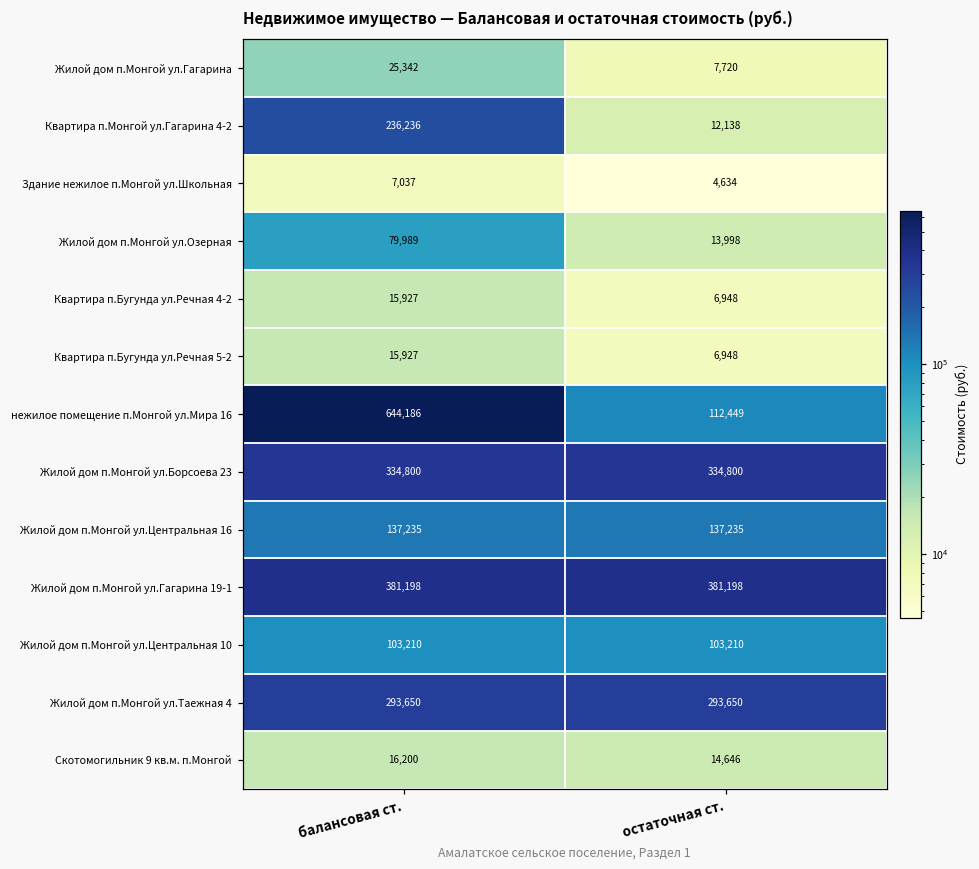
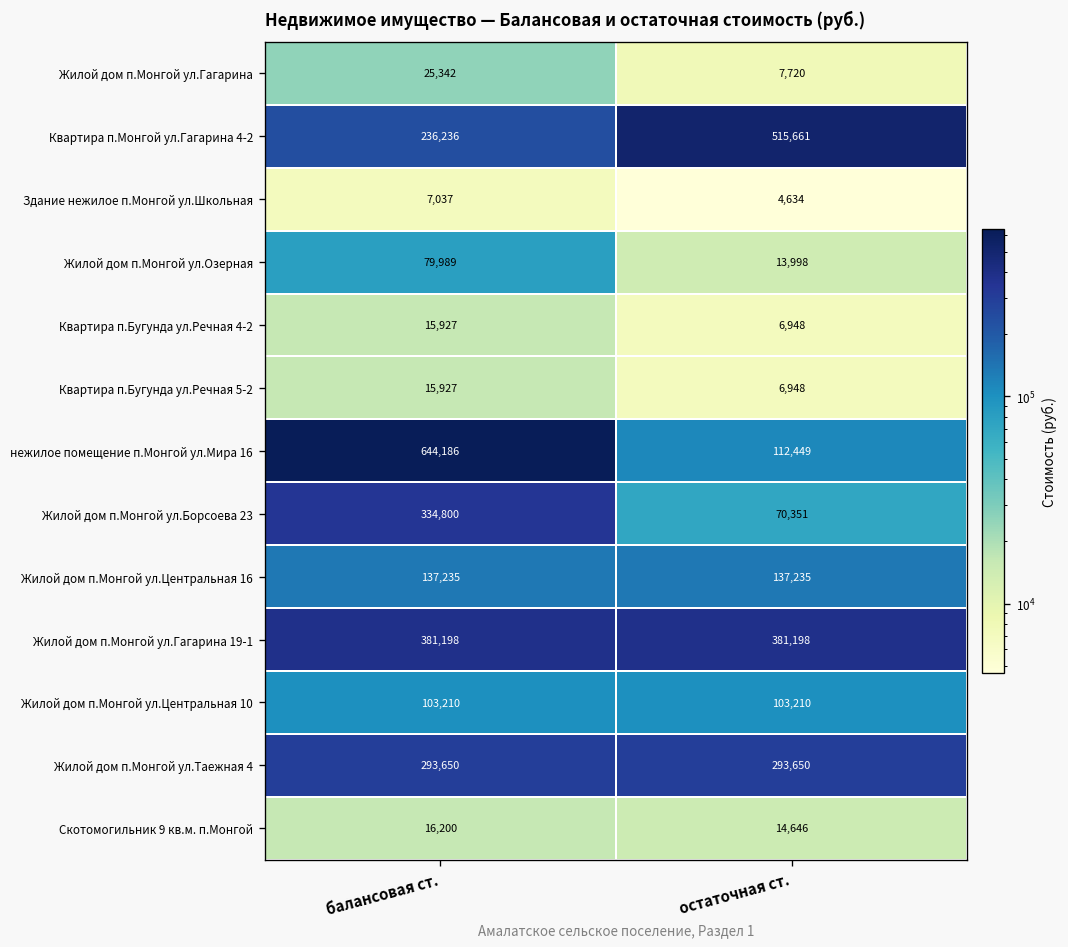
  {
    "Жилой дом п.Монгой ул.Гагарина": {
      "балансовая ст.": "25,342",
      "остаточная ст.": "7,720"
    },
    "Квартира п.Монгой ул.Гагарина 4-2": {
      "балансовая ст.": "236,236",
-     "остаточная ст.": "12,138"
+     "остаточная ст.": "515,661"
    },
    "Здание нежилое п.Монгой ул.Школьная": {
      "балансовая ст.": "7,037",
      "остаточная ст.": "4,634"
    },
    "Жилой дом п.Монгой ул.Озерная": {
      "балансовая ст.": "79,989",
      "остаточная ст.": "13,998"
    },
    "Квартира п.Бугунда ул.Речная 4-2": {
      "балансовая ст.": "15,927",
      "остаточная ст.": "6,948"
    },
    "Квартира п.Бугунда ул.Речная 5-2": {
      "балансовая ст.": "15,927",
      "остаточная ст.": "6,948"
    },
    "нежилое помещение п.Монгой ул.Мира 16": {
      "балансовая ст.": "644,186",
      "остаточная ст.": "112,449"
    },
    "Жилой дом п.Монгой ул.Борсоева 23": {
      "балансовая ст.": "334,800",
-     "остаточная ст.": "334,800"
+     "остаточная ст.": "70,351"
    },
    "Жилой дом п.Монгой ул.Центральная 16": {
      "балансовая ст.": "137,235",
      "остаточная ст.": "137,235"
    },
    "Жилой дом п.Монгой ул.Гагарина 19-1": {
      "балансовая ст.": "381,198",
      "остаточная ст.": "381,198"
    },
    "Жилой дом п.Монгой ул.Центральная 10": {
      "балансовая ст.": "103,210",
      "остаточная ст.": "103,210"
    },
    "Жилой дом п.Монгой ул.Таежная 4": {
      "балансовая ст.": "293,650",
      "остаточная ст.": "293,650"
    },
    "Скотомогильник 9 кв.м. п.Монгой": {
      "балансовая ст.": "16,200",
      "остаточная ст.": "14,646"
    }
  }
